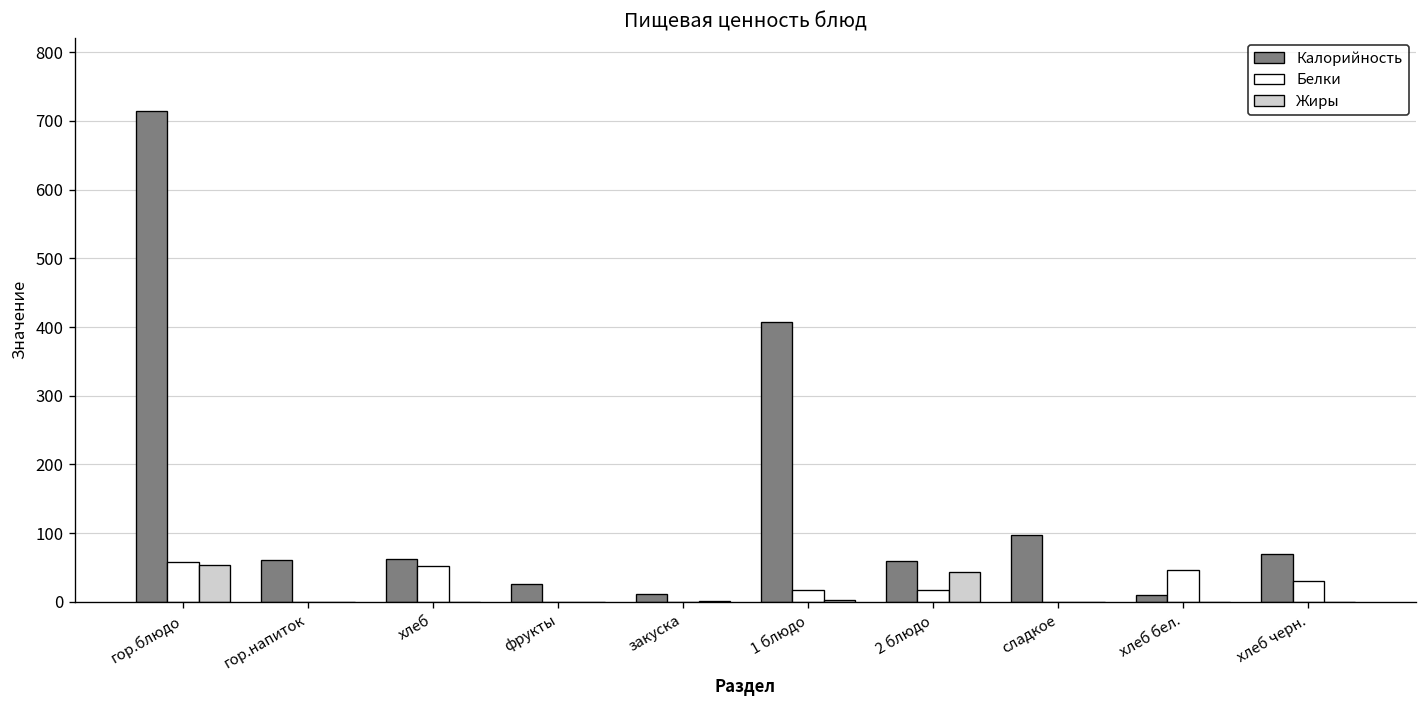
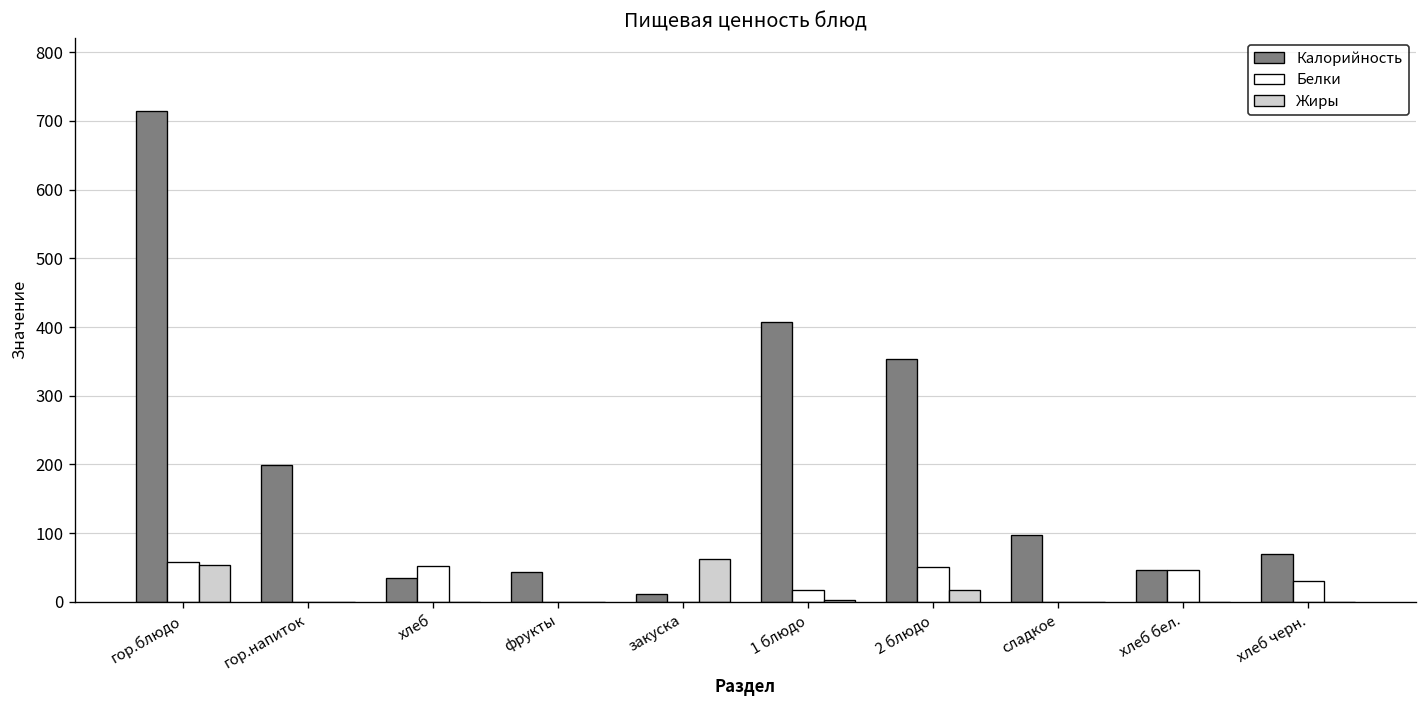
  {
    "Калорийность": {
      "гор.блюдо": 710,
-     "гор.напиток": 60,
-     "хлеб": 60,
-     "фрукты": 30,
+     "гор.напиток": 200,
+     "хлеб": 40,
+     "фрукты": 40,
      "закуска": 10,
      "1 блюдо": 410,
-     "2 блюдо": 60,
+     "2 блюдо": 350,
      "сладкое": 100,
-     "хлеб бел.": 10,
+     "хлеб бел.": 50,
      "хлеб черн.": 70
    },
    "Белки": {
      "гор.блюдо": 60,
      "гор.напиток": 0,
      "хлеб": 50,
      "фрукты": 0,
      "закуска": 0,
      "1 блюдо": 20,
-     "2 блюдо": 20,
+     "2 блюдо": 50,
      "хлеб бел.": 50,
      "хлеб черн.": 30
    },
    "Жиры": {
      "гор.блюдо": 50,
      "гор.напиток": 0,
      "хлеб": 0,
      "фрукты": 0,
-     "закуска": 0,
-     "2 блюдо": 40,
+     "закуска": 60,
+     "2 блюдо": 20,
      "хлеб бел.": 0
    }
  }
